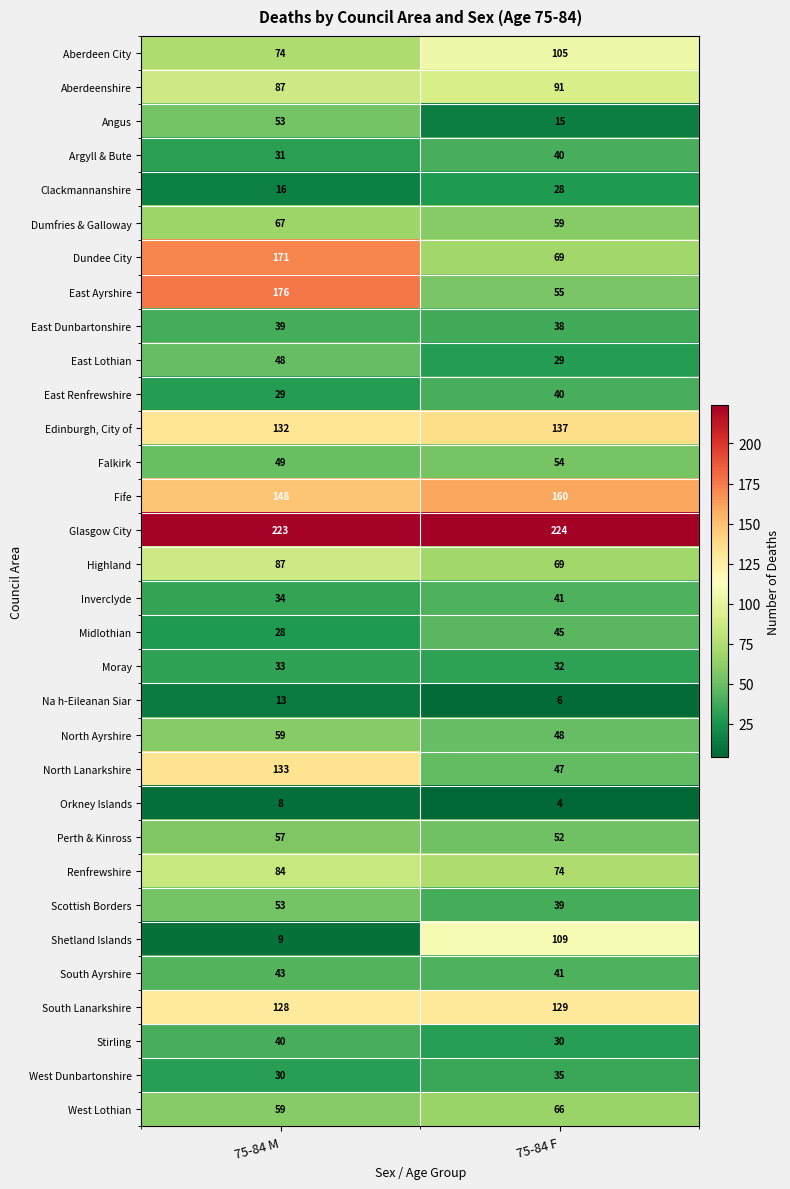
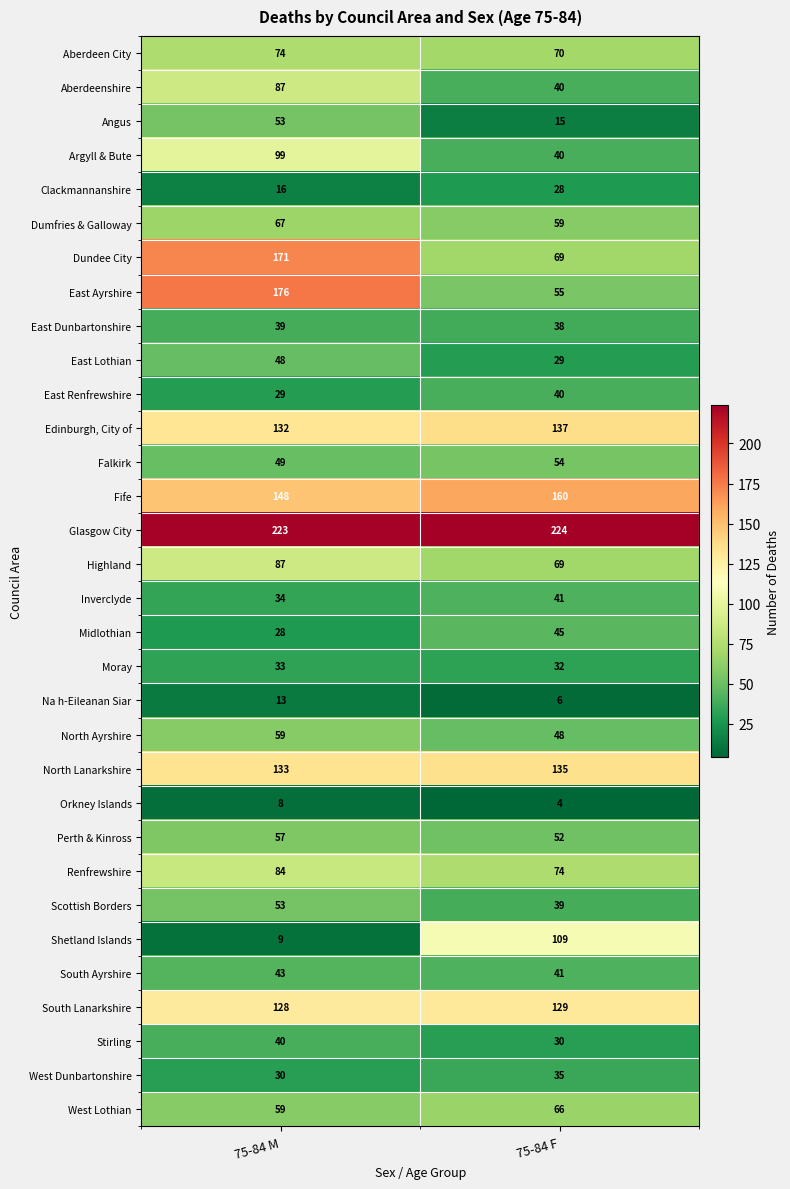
  {
    "Aberdeen City": {
      "75-84 M": 74,
-     "75-84 F": 105
+     "75-84 F": 70
    },
    "Aberdeenshire": {
      "75-84 M": 87,
-     "75-84 F": 91
+     "75-84 F": 40
    },
    "Angus": {
      "75-84 M": 53,
      "75-84 F": 15
    },
    "Argyll & Bute": {
-     "75-84 M": 31,
+     "75-84 M": 99,
      "75-84 F": 40
    },
    "Clackmannanshire": {
      "75-84 M": 16,
      "75-84 F": 28
    },
    "Dumfries & Galloway": {
      "75-84 M": 67,
      "75-84 F": 59
    },
    "Dundee City": {
      "75-84 M": 171,
      "75-84 F": 69
    },
    "East Ayrshire": {
      "75-84 M": 176,
      "75-84 F": 55
    },
    "East Dunbartonshire": {
      "75-84 M": 39,
      "75-84 F": 38
    },
    "East Lothian": {
      "75-84 M": 48,
      "75-84 F": 29
    },
    "East Renfrewshire": {
      "75-84 M": 29,
      "75-84 F": 40
    },
    "Edinburgh, City of": {
      "75-84 M": 132,
      "75-84 F": 137
    },
    "Falkirk": {
      "75-84 M": 49,
      "75-84 F": 54
    },
    "Fife": {
      "75-84 M": 148,
      "75-84 F": 160
    },
    "Glasgow City": {
      "75-84 M": 223,
      "75-84 F": 224
    },
    "Highland": {
      "75-84 M": 87,
      "75-84 F": 69
    },
    "Inverclyde": {
      "75-84 M": 34,
      "75-84 F": 41
    },
    "Midlothian": {
      "75-84 M": 28,
      "75-84 F": 45
    },
    "Moray": {
      "75-84 M": 33,
      "75-84 F": 32
    },
    "Na h-Eileanan Siar": {
      "75-84 M": 13,
      "75-84 F": 6
    },
    "North Ayrshire": {
      "75-84 M": 59,
      "75-84 F": 48
    },
    "North Lanarkshire": {
      "75-84 M": 133,
-     "75-84 F": 47
+     "75-84 F": 135
    },
    "Orkney Islands": {
      "75-84 M": 8,
      "75-84 F": 4
    },
    "Perth & Kinross": {
      "75-84 M": 57,
      "75-84 F": 52
    },
    "Renfrewshire": {
      "75-84 M": 84,
      "75-84 F": 74
    },
    "Scottish Borders": {
      "75-84 M": 53,
      "75-84 F": 39
    },
    "Shetland Islands": {
      "75-84 M": 9,
      "75-84 F": 109
    },
    "South Ayrshire": {
      "75-84 M": 43,
      "75-84 F": 41
    },
    "South Lanarkshire": {
      "75-84 M": 128,
      "75-84 F": 129
    },
    "Stirling": {
      "75-84 M": 40,
      "75-84 F": 30
    },
    "West Dunbartonshire": {
      "75-84 M": 30,
      "75-84 F": 35
    },
    "West Lothian": {
      "75-84 M": 59,
      "75-84 F": 66
    }
  }
